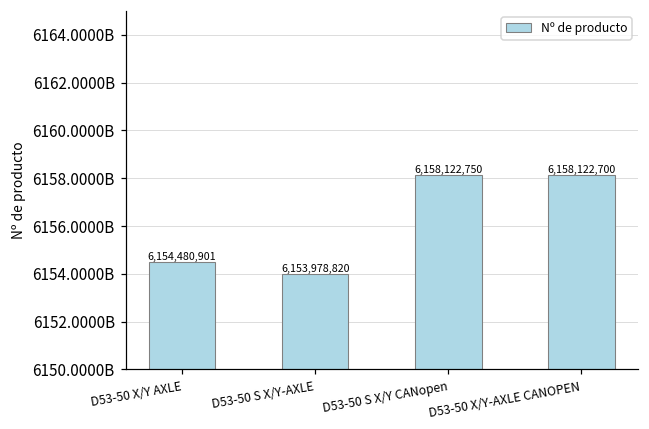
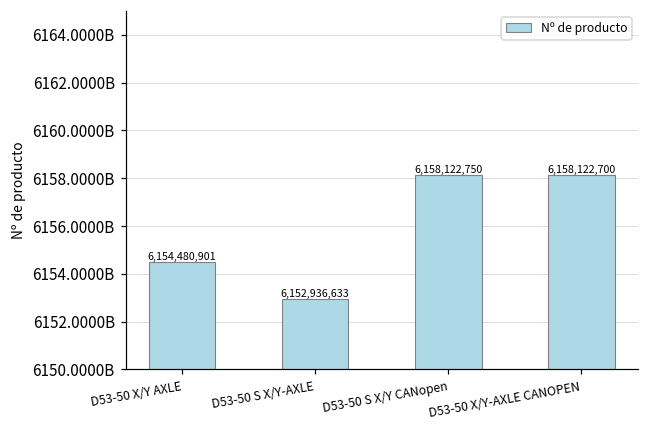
  {
    "D53-50 X/Y AXLE": "6,154,480,901",
-   "D53-50 S X/Y-AXLE": "6,153,978,820",
+   "D53-50 S X/Y-AXLE": "6,152,936,633",
    "D53-50 S X/Y CANopen": "6,158,122,750",
    "D53-50 X/Y-AXLE CANOPEN": "6,158,122,700"
  }
